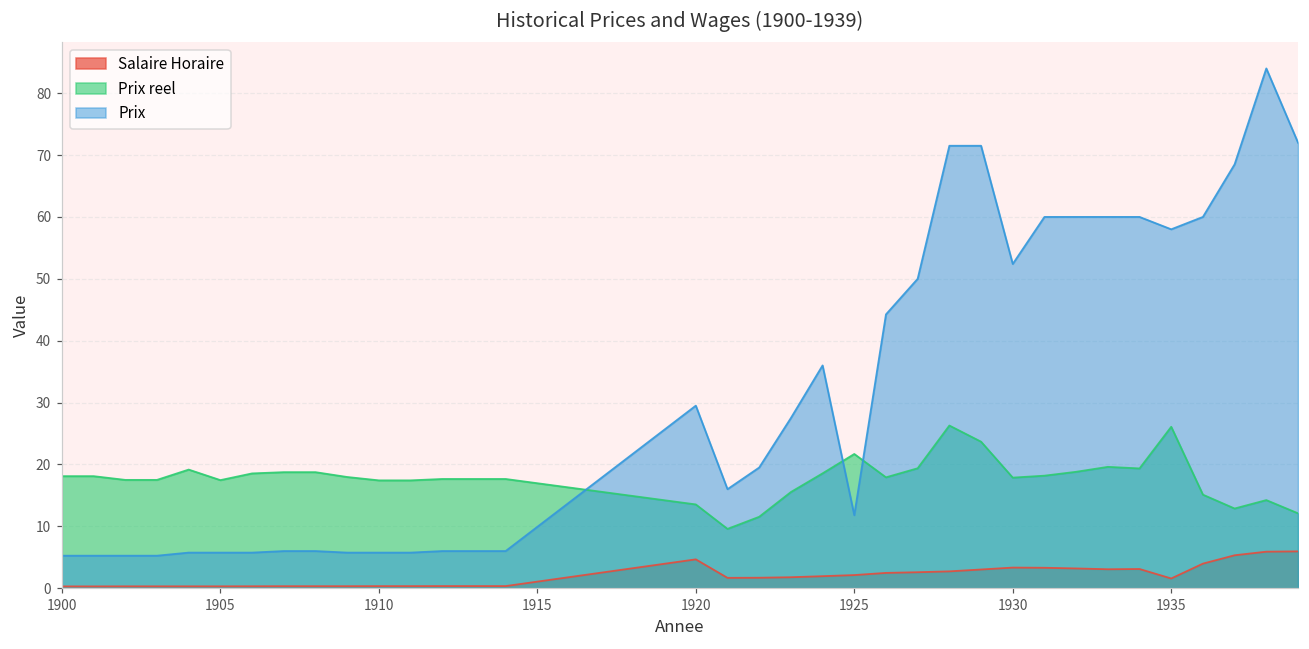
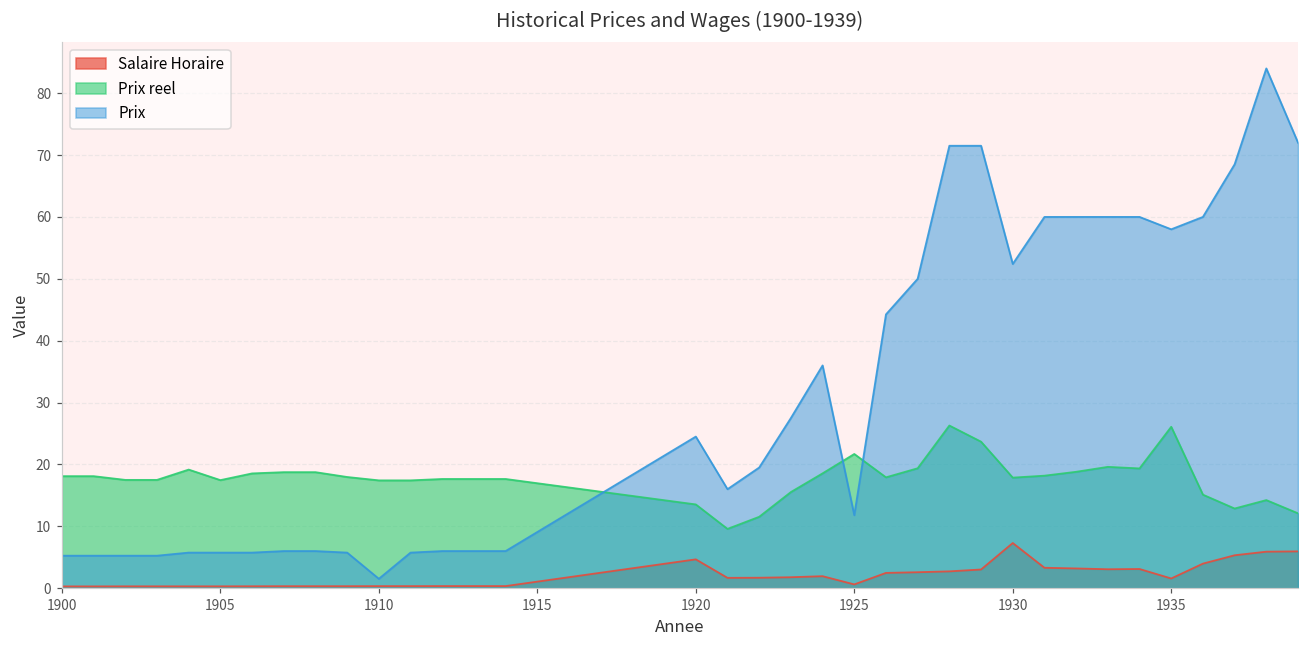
  {
    "Salaire Horaire": {
      "1900": 0,
      "1905": 0,
      "1910": 0,
      "1920": 5,
-     "1925": 2,
-     "1930": 3,
+     "1925": 1,
+     "1930": 7,
      "1935": 2
    },
    "Prix reel": {
      "1900": 18,
      "1905": 17,
      "1910": 17,
      "1920": 14,
      "1925": 22,
      "1930": 18,
      "1935": 26
    },
    "Prix": {
      "1900": 5,
      "1905": 6,
-     "1910": 6,
-     "1920": 30,
+     "1910": 2,
+     "1920": 25,
      "1925": 12,
      "1930": 52,
      "1935": 58
    }
  }
